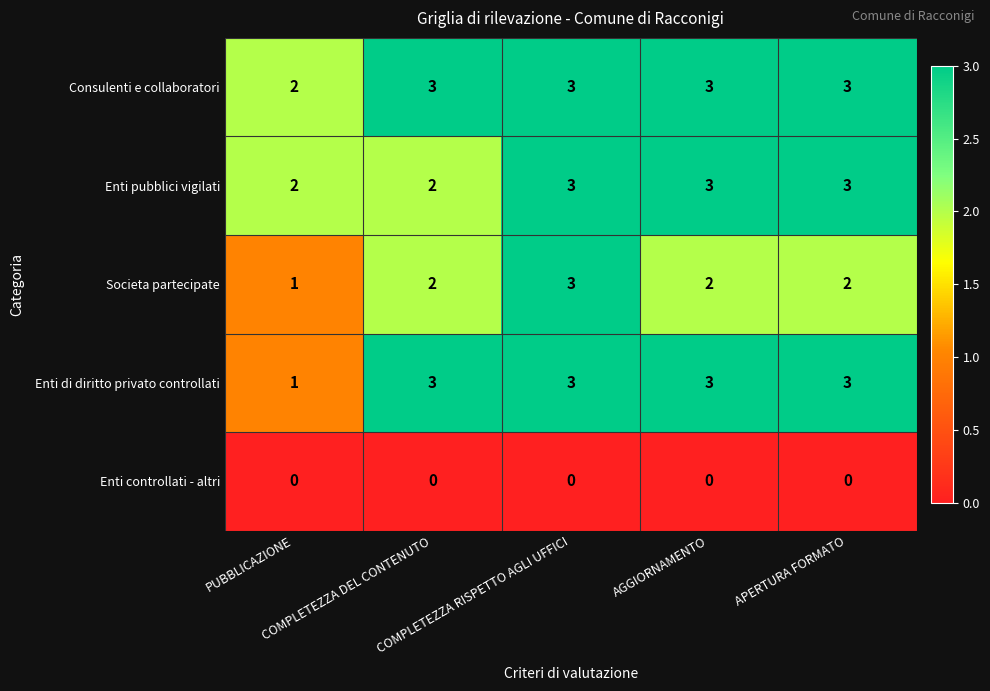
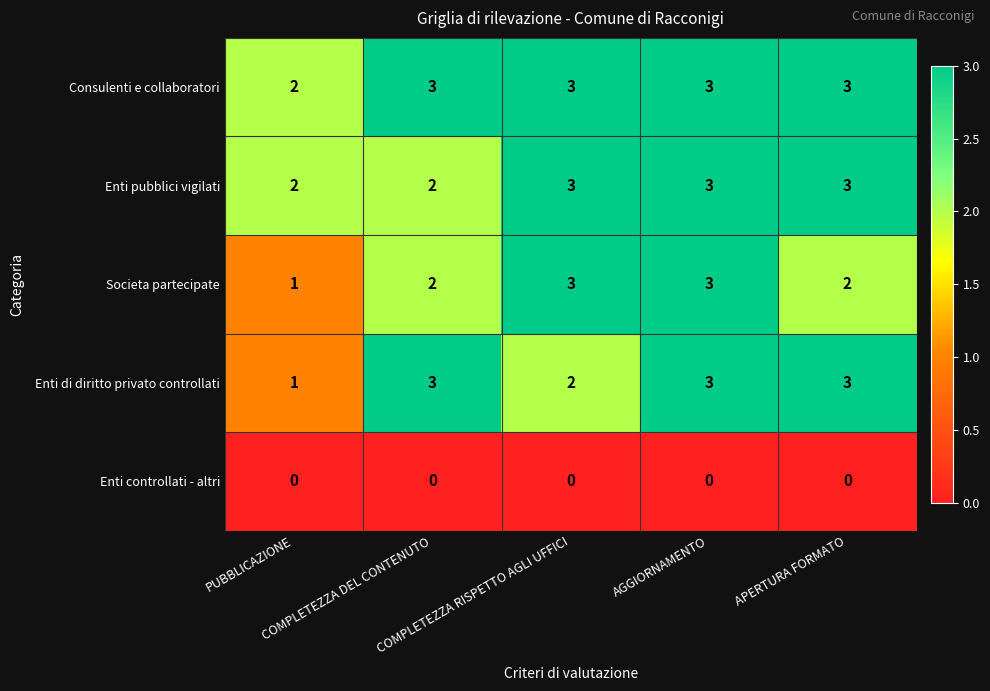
  {
    "Consulenti e collaboratori": {
      "PUBBLICAZIONE": 2,
      "COMPLETEZZA DEL CONTENUTO": 3,
      "COMPLETEZZA RISPETTO AGLI UFFICI": 3,
      "AGGIORNAMENTO": 3,
      "APERTURA FORMATO": 3
    },
    "Enti pubblici vigilati": {
      "PUBBLICAZIONE": 2,
      "COMPLETEZZA DEL CONTENUTO": 2,
      "COMPLETEZZA RISPETTO AGLI UFFICI": 3,
      "AGGIORNAMENTO": 3,
      "APERTURA FORMATO": 3
    },
    "Societa partecipate": {
      "PUBBLICAZIONE": 1,
      "COMPLETEZZA DEL CONTENUTO": 2,
      "COMPLETEZZA RISPETTO AGLI UFFICI": 3,
-     "AGGIORNAMENTO": 2,
+     "AGGIORNAMENTO": 3,
      "APERTURA FORMATO": 2
    },
    "Enti di diritto privato controllati": {
      "PUBBLICAZIONE": 1,
      "COMPLETEZZA DEL CONTENUTO": 3,
-     "COMPLETEZZA RISPETTO AGLI UFFICI": 3,
+     "COMPLETEZZA RISPETTO AGLI UFFICI": 2,
      "AGGIORNAMENTO": 3,
      "APERTURA FORMATO": 3
    },
    "Enti controllati - altri": {
      "PUBBLICAZIONE": 0,
      "COMPLETEZZA DEL CONTENUTO": 0,
      "COMPLETEZZA RISPETTO AGLI UFFICI": 0,
      "AGGIORNAMENTO": 0,
      "APERTURA FORMATO": 0
    }
  }
